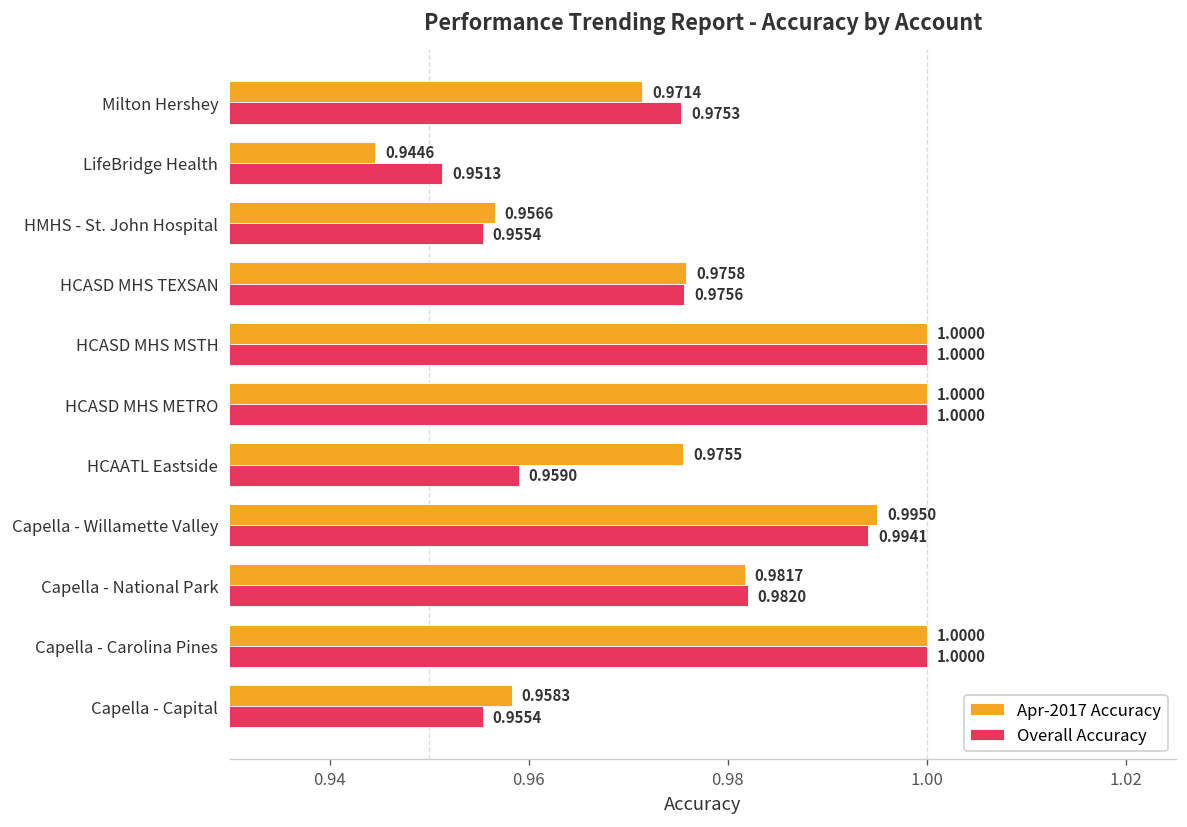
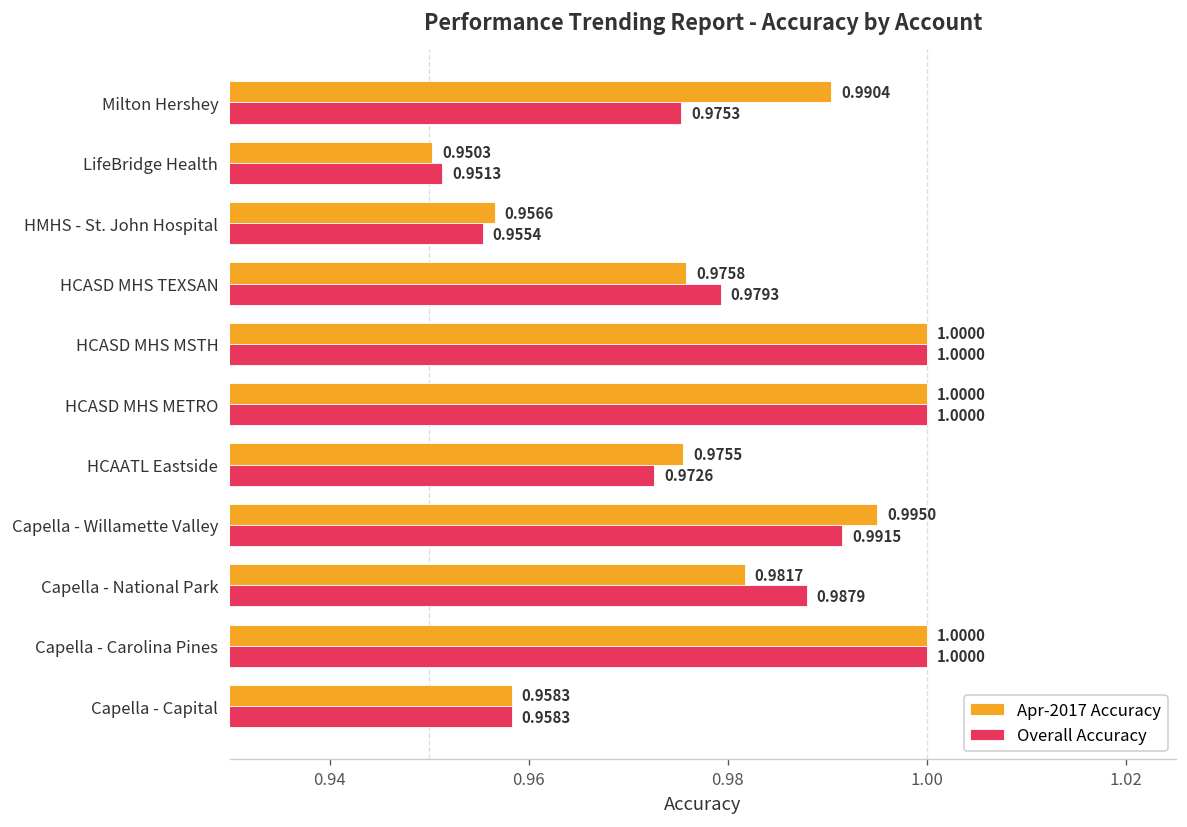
  {
    "Apr-2017 Accuracy": {
-     "Milton Hershey": 0.9714,
-     "LifeBridge Health": 0.9446,
+     "Milton Hershey": 0.9904,
+     "LifeBridge Health": 0.9503,
      "HMHS - St. John Hospital": 0.9566,
      "HCASD MHS TEXSAN": 0.9758,
      "HCASD MHS MSTH": 1.0000,
      "HCASD MHS METRO": 1.0000,
      "HCAATL Eastside": 0.9755,
      "Capella - Willamette Valley": 0.9950,
      "Capella - National Park": 0.9817,
      "Capella - Carolina Pines": 1.0000,
      "Capella - Capital": 0.9583
    },
    "Overall Accuracy": {
      "Milton Hershey": 0.9753,
      "LifeBridge Health": 0.9513,
      "HMHS - St. John Hospital": 0.9554,
-     "HCASD MHS TEXSAN": 0.9756,
+     "HCASD MHS TEXSAN": 0.9793,
      "HCASD MHS MSTH": 1.0000,
      "HCASD MHS METRO": 1.0000,
-     "HCAATL Eastside": 0.9590,
-     "Capella - Willamette Valley": 0.9941,
-     "Capella - National Park": 0.9820,
+     "HCAATL Eastside": 0.9726,
+     "Capella - Willamette Valley": 0.9915,
+     "Capella - National Park": 0.9879,
      "Capella - Carolina Pines": 1.0000,
-     "Capella - Capital": 0.9554
+     "Capella - Capital": 0.9583
    }
  }
